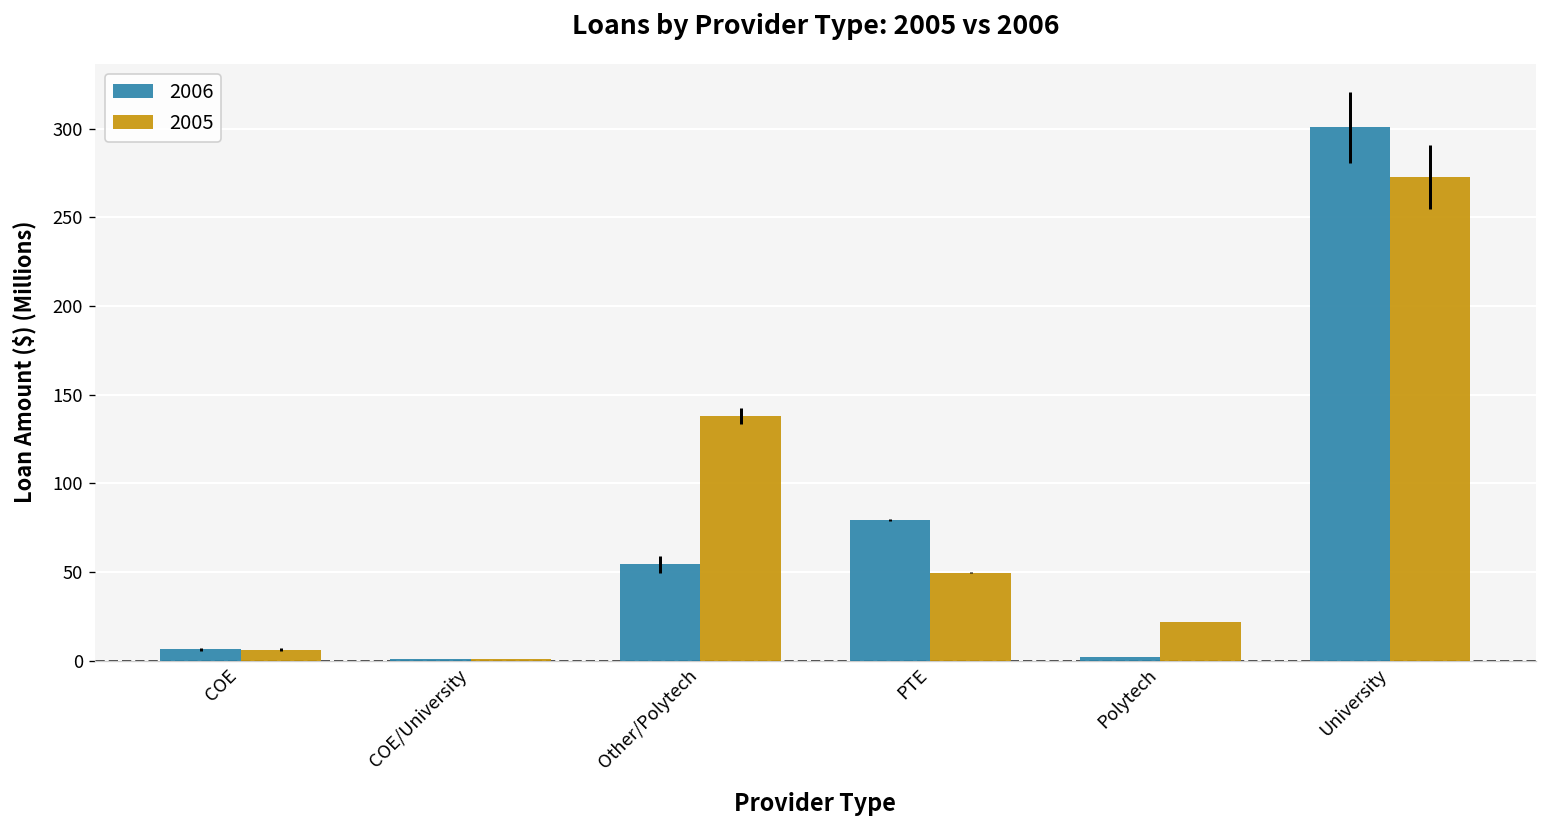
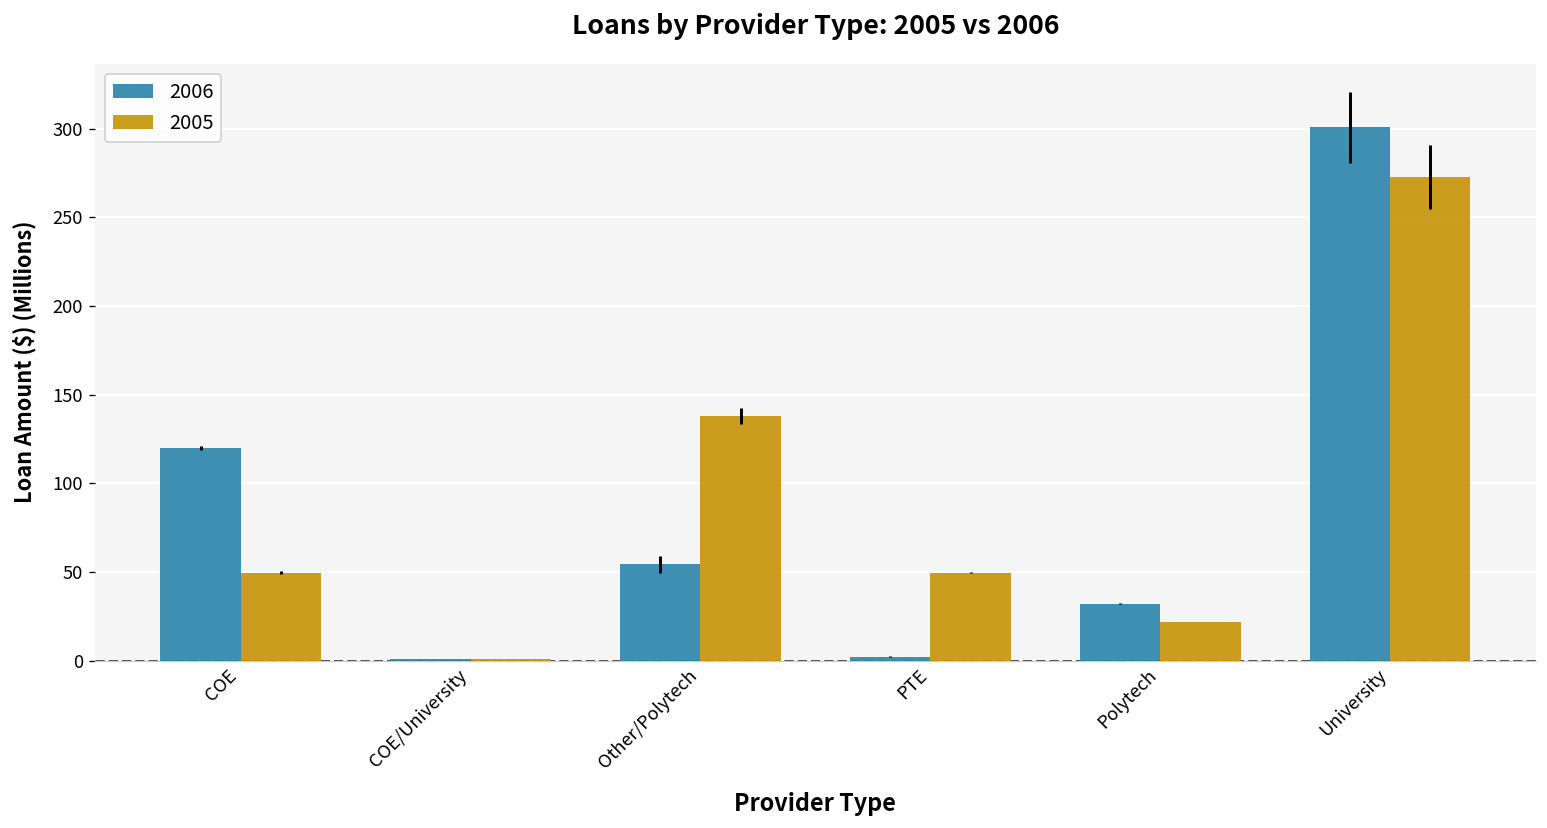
  {
    "2006": {
-     "COE": 6,
+     "COE": 120,
      "Other/Polytech": 54,
-     "PTE": 79,
-     "Polytech": 2,
+     "PTE": 2,
+     "Polytech": 32,
      "University": 301
    },
    "2005": {
-     "COE": 6,
+     "COE": 49,
      "Other/Polytech": 138,
      "PTE": 50,
      "Polytech": 22,
      "University": 273
    }
  }
